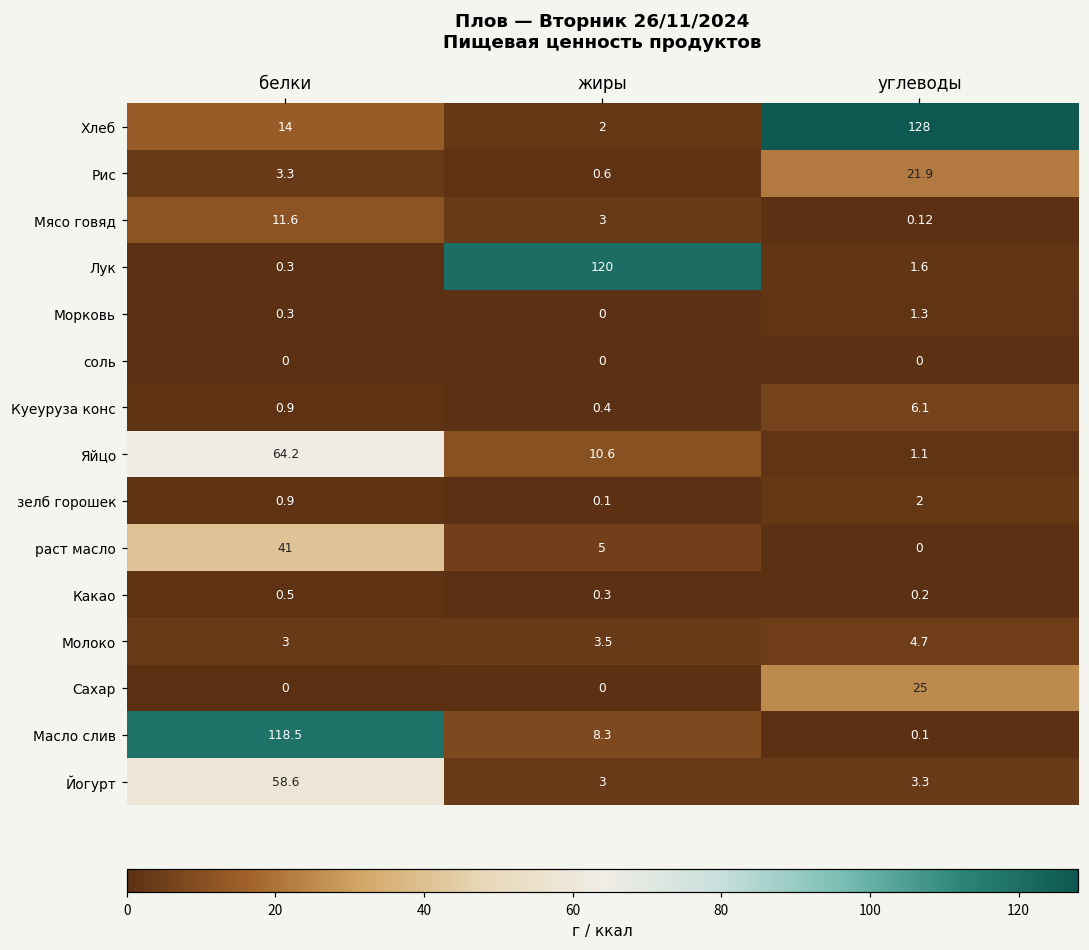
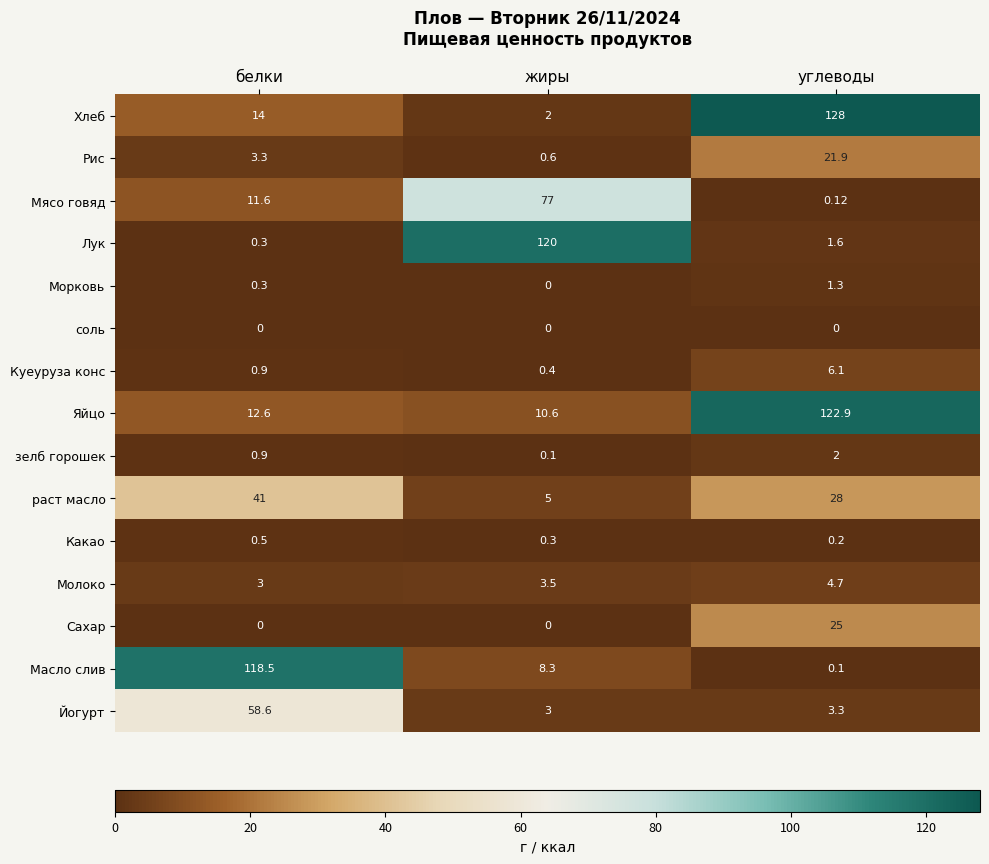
  {
    "Хлеб": {
      "белки": 14,
      "жиры": 2,
      "углеводы": 128
    },
    "Рис": {
      "белки": 3.3,
      "жиры": 0.6,
      "углеводы": 21.9
    },
    "Мясо говяд": {
      "белки": 11.6,
-     "жиры": 3,
+     "жиры": 77,
      "углеводы": 0.12
    },
    "Лук": {
      "белки": 0.3,
      "жиры": 120,
      "углеводы": 1.6
    },
    "Морковь": {
      "белки": 0.3,
      "жиры": 0,
      "углеводы": 1.3
    },
    "соль": {
      "белки": 0,
      "жиры": 0,
      "углеводы": 0
    },
    "Куеуруза конс": {
      "белки": 0.9,
      "жиры": 0.4,
      "углеводы": 6.1
    },
    "Яйцо": {
-     "белки": 64.2,
+     "белки": 12.6,
      "жиры": 10.6,
-     "углеводы": 1.1
+     "углеводы": 122.9
    },
    "зелб горошек": {
      "белки": 0.9,
      "жиры": 0.1,
      "углеводы": 2
    },
    "раст масло": {
      "белки": 41,
      "жиры": 5,
-     "углеводы": 0
+     "углеводы": 28
    },
    "Какао": {
      "белки": 0.5,
      "жиры": 0.3,
      "углеводы": 0.2
    },
    "Молоко": {
      "белки": 3,
      "жиры": 3.5,
      "углеводы": 4.7
    },
    "Сахар": {
      "белки": 0,
      "жиры": 0,
      "углеводы": 25
    },
    "Масло слив": {
      "белки": 118.5,
      "жиры": 8.3,
      "углеводы": 0.1
    },
    "Йогурт": {
      "белки": 58.6,
      "жиры": 3,
      "углеводы": 3.3
    }
  }
